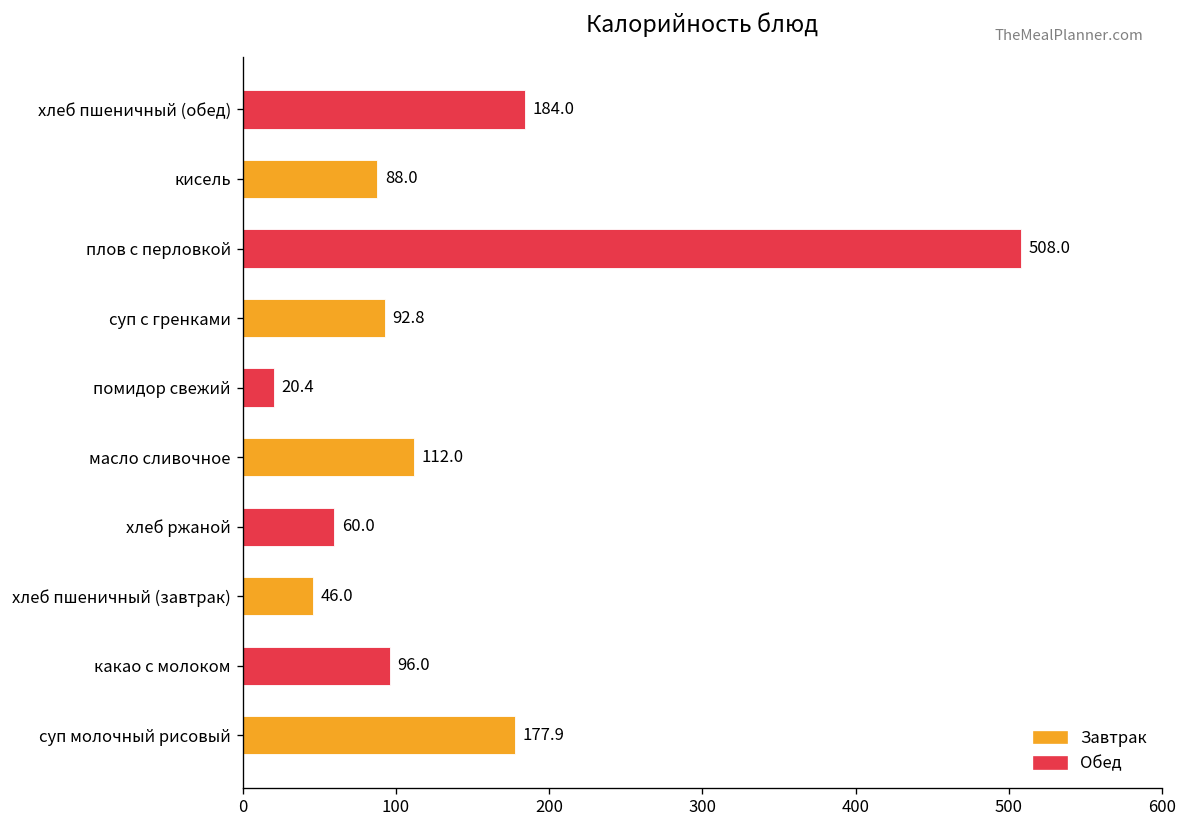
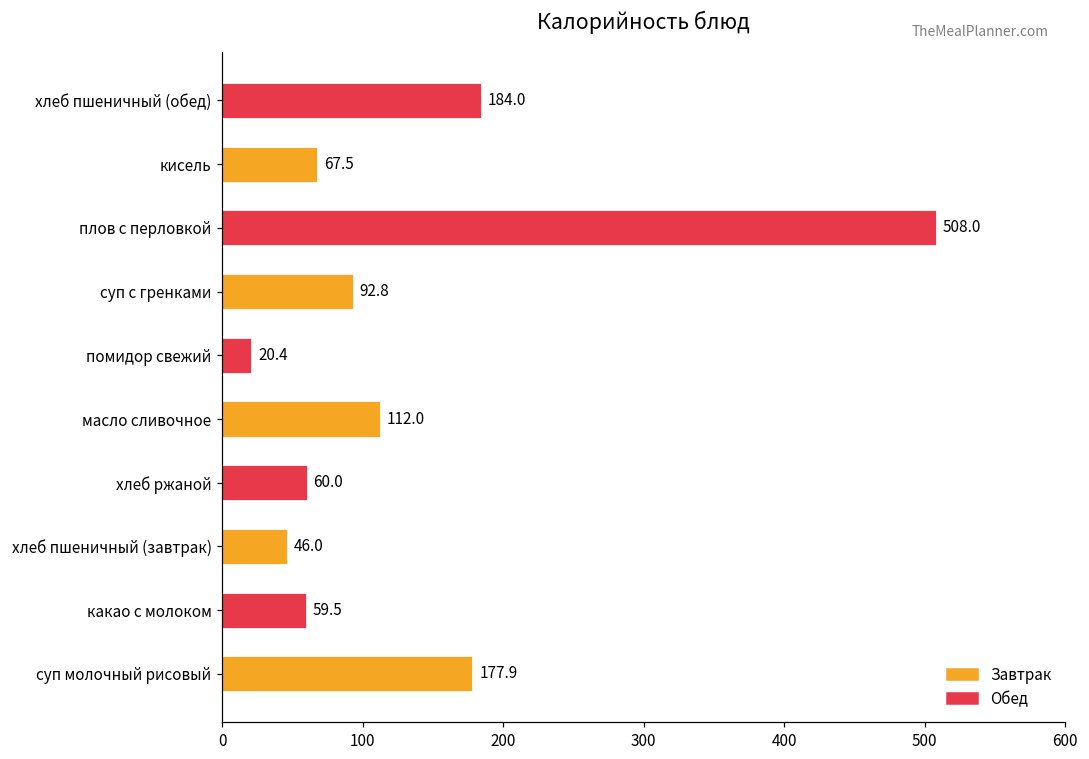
  {
    "хлеб пшеничный (обед)": 184.0,
-   "кисель": 88.0,
+   "кисель": 67.5,
    "плов с перловкой": 508.0,
    "суп с гренками": 92.8,
    "помидор свежий": 20.4,
    "масло сливочное": 112.0,
    "хлеб ржаной": 60.0,
    "хлеб пшеничный (завтрак)": 46.0,
-   "какао с молоком": 96.0,
+   "какао с молоком": 59.5,
    "суп молочный рисовый": 177.9
  }
